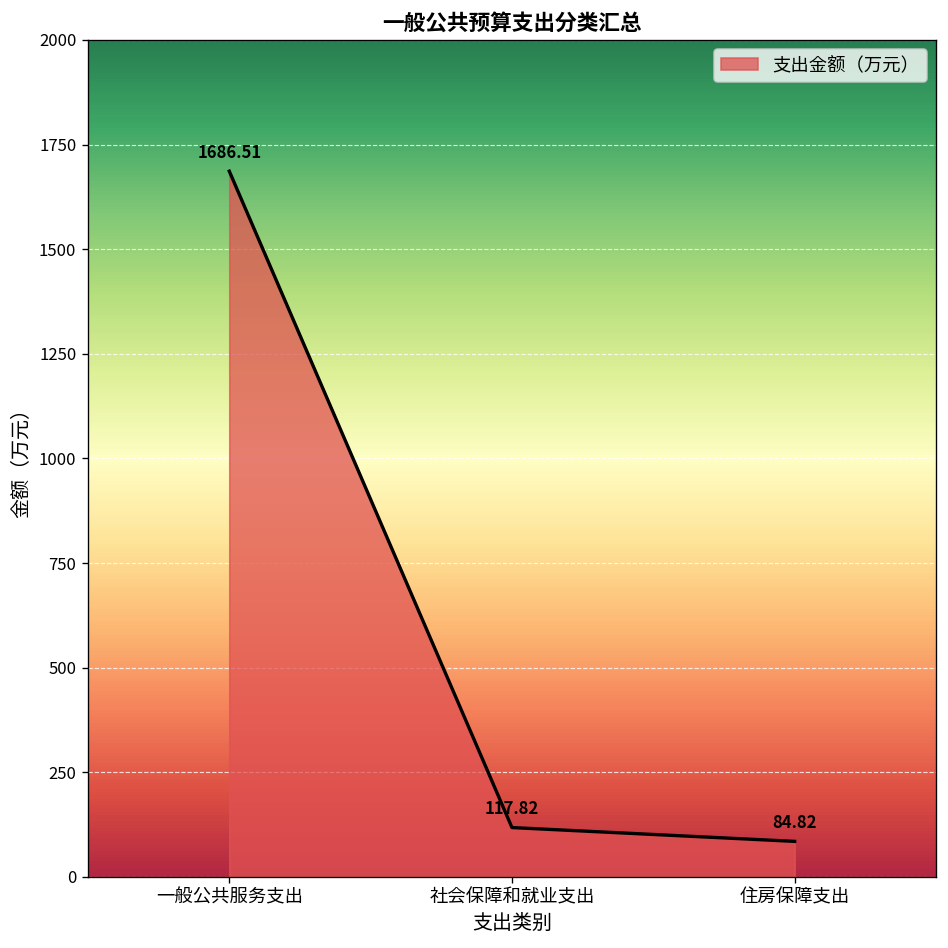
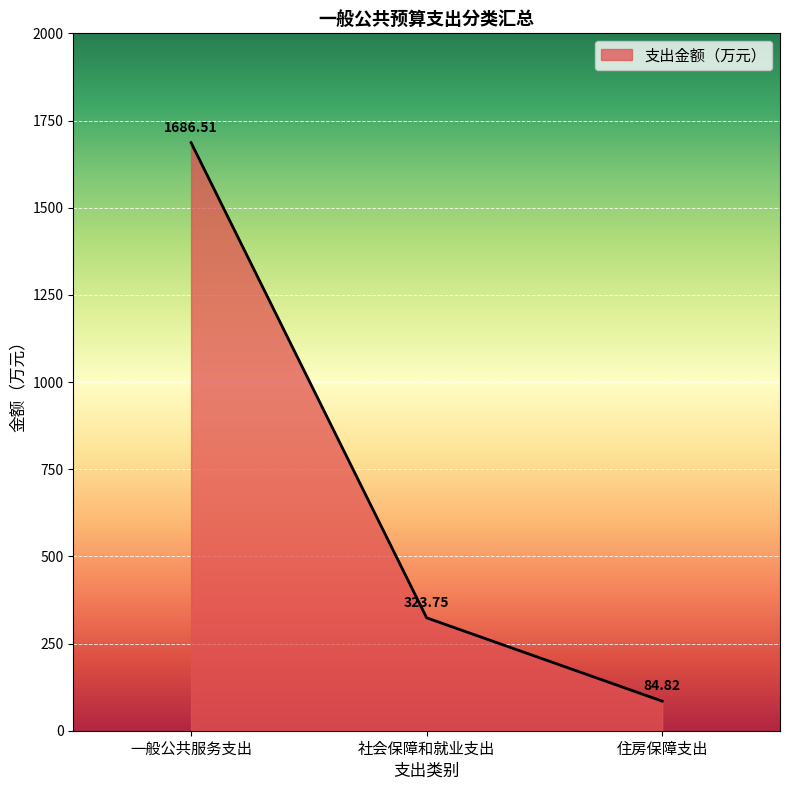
  {
    "一般公共服务支出": 1686.51,
-   "社会保障和就业支出": 117.82,
+   "社会保障和就业支出": 323.75,
    "住房保障支出": 84.82
  }
